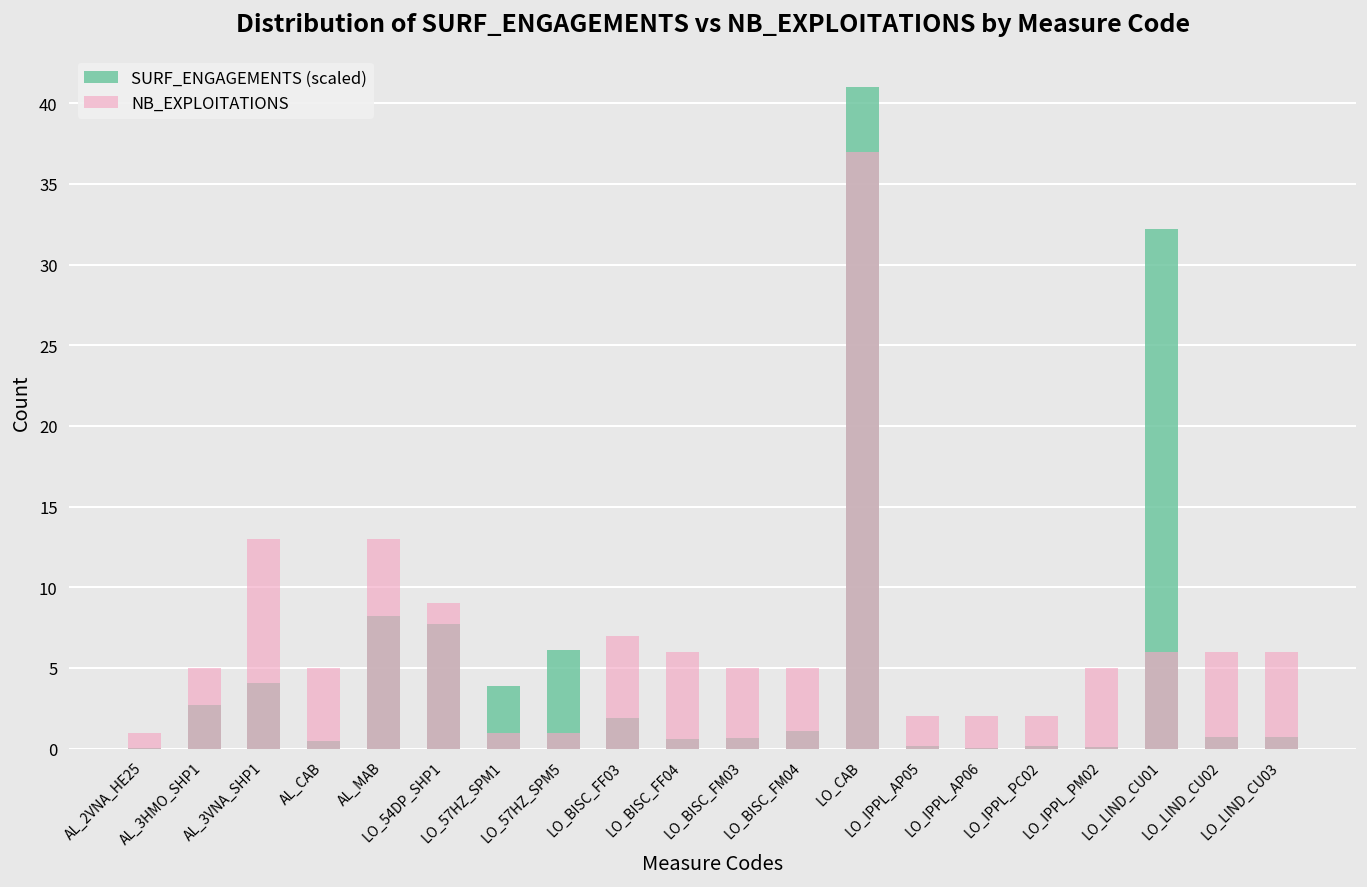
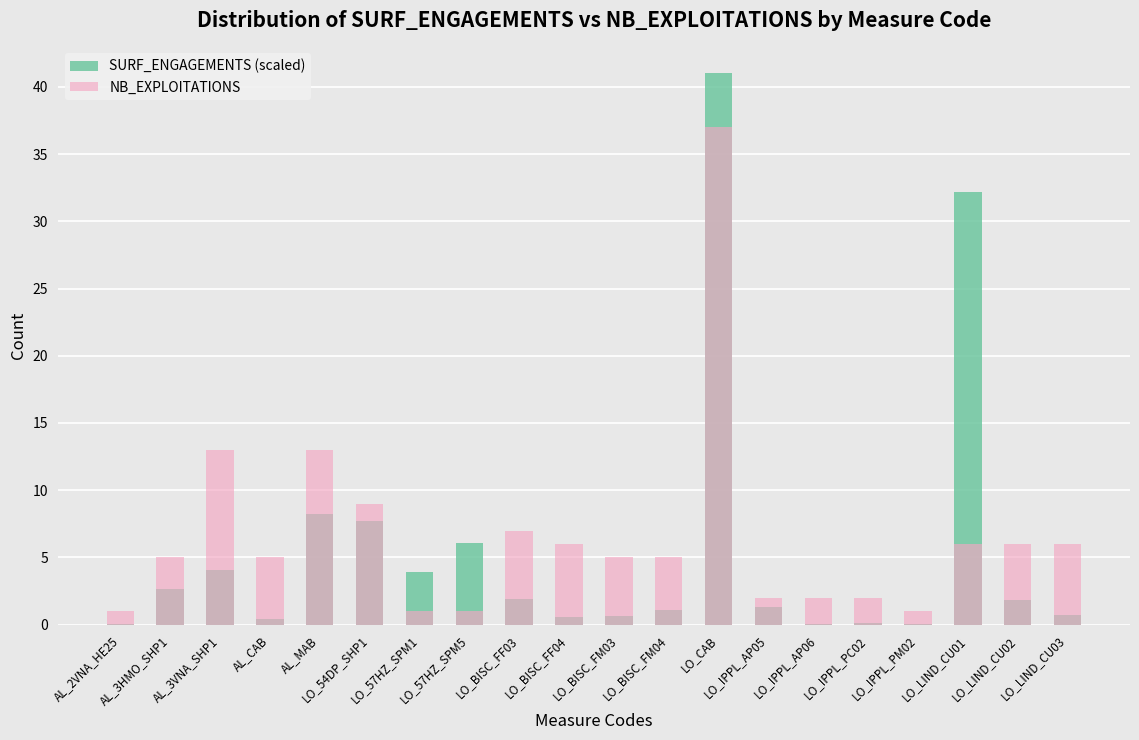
  {
    "SURF_ENGAGEMENTS (scaled)": {
      "LO_57HZ_SPM1": 3.9,
      "LO_57HZ_SPM5": 6.1,
      "LO_CAB": 41.0,
-     "LO_IPPL_AP05": 0.1,
+     "LO_IPPL_AP05": 1.3,
      "LO_LIND_CU01": 32.2,
-     "LO_LIND_CU02": 0.7
+     "LO_LIND_CU02": 1.8
    },
    "NB_EXPLOITATIONS": {
      "AL_2VNA_HE25": 1,
      "AL_3HMO_SHP1": 5,
      "AL_3VNA_SHP1": 13,
      "AL_CAB": 5,
      "AL_MAB": 13,
      "LO_54DP_SHP1": 9,
      "LO_BISC_FF03": 7,
      "LO_BISC_FF04": 6,
      "LO_BISC_FM03": 5,
      "LO_BISC_FM04": 5,
      "LO_IPPL_AP05": 2,
      "LO_IPPL_AP06": 2,
      "LO_IPPL_PC02": 2,
-     "LO_IPPL_PM02": 5,
+     "LO_IPPL_PM02": 1,
      "LO_LIND_CU02": 6,
      "LO_LIND_CU03": 6
    }
  }
